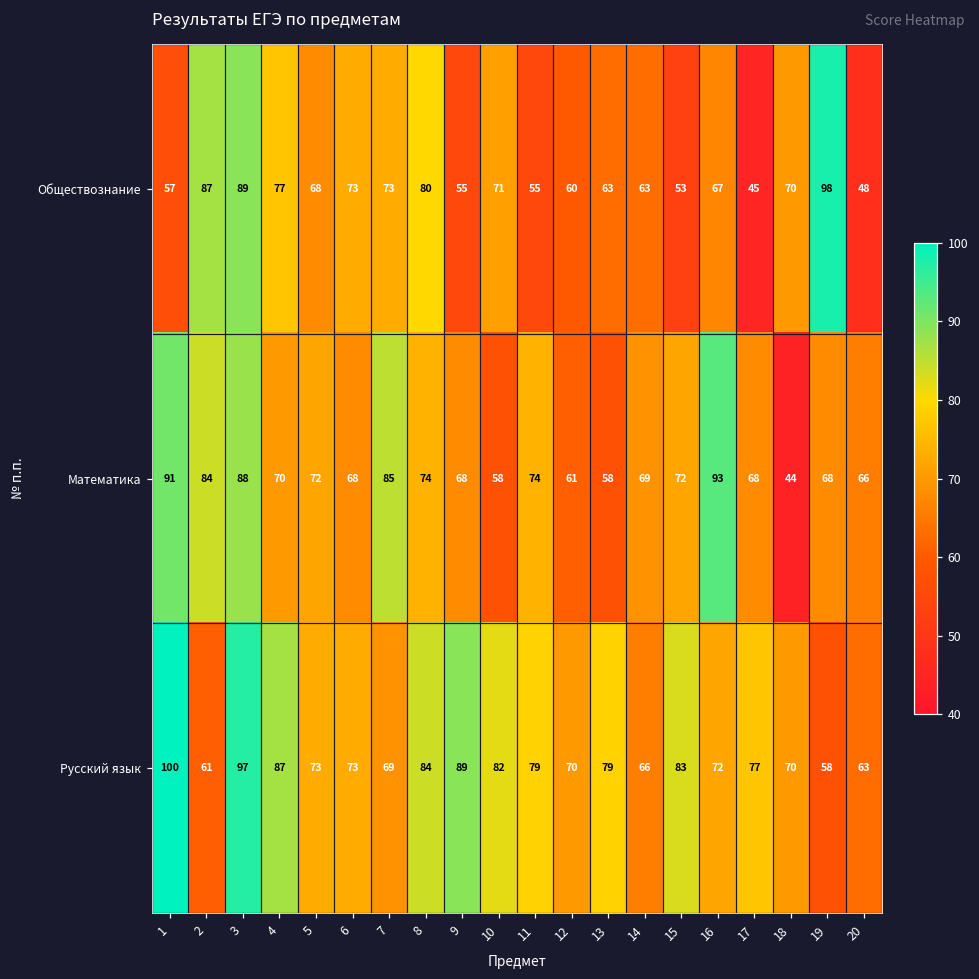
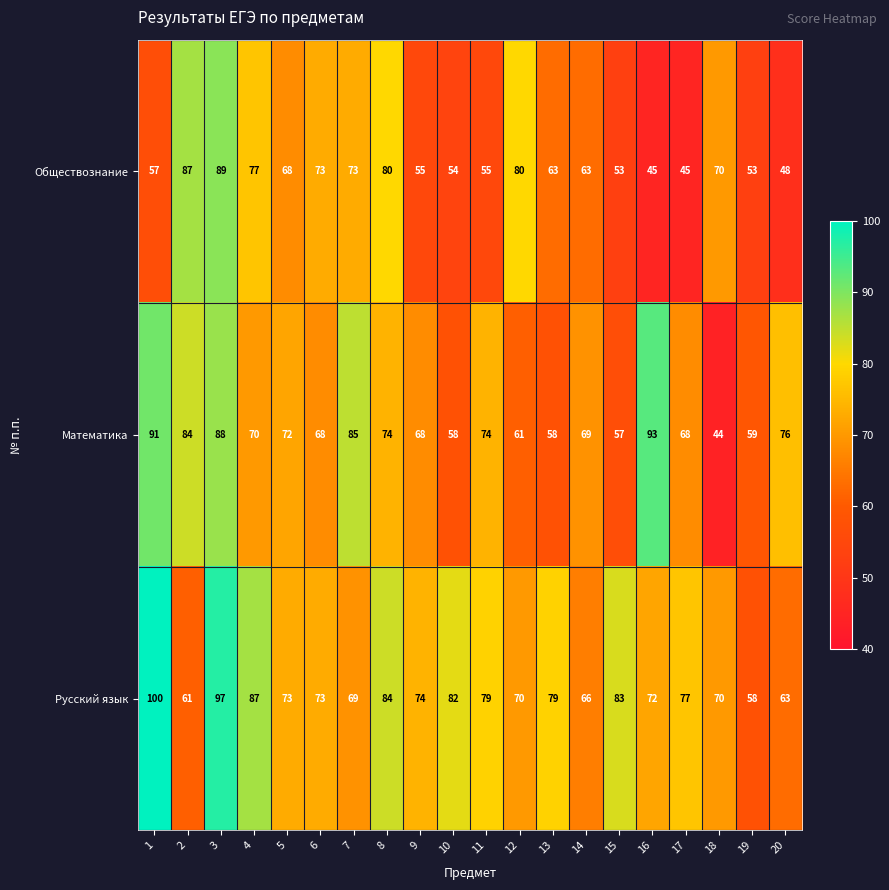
  {
    "Обществознание": {
      "1": 57,
      "2": 87,
      "3": 89,
      "4": 77,
      "5": 68,
      "6": 73,
      "7": 73,
      "8": 80,
      "9": 55,
-     "10": 71,
+     "10": 54,
      "11": 55,
-     "12": 60,
+     "12": 80,
      "13": 63,
      "14": 63,
      "15": 53,
-     "16": 67,
+     "16": 45,
      "17": 45,
      "18": 70,
-     "19": 98,
+     "19": 53,
      "20": 48
    },
    "Математика": {
      "1": 91,
      "2": 84,
      "3": 88,
      "4": 70,
      "5": 72,
      "6": 68,
      "7": 85,
      "8": 74,
      "9": 68,
      "10": 58,
      "11": 74,
      "12": 61,
      "13": 58,
      "14": 69,
-     "15": 72,
+     "15": 57,
      "16": 93,
      "17": 68,
      "18": 44,
-     "19": 68,
-     "20": 66
+     "19": 59,
+     "20": 76
    },
    "Русский язык": {
      "1": 100,
      "2": 61,
      "3": 97,
      "4": 87,
      "5": 73,
      "6": 73,
      "7": 69,
      "8": 84,
-     "9": 89,
+     "9": 74,
      "10": 82,
      "11": 79,
      "12": 70,
      "13": 79,
      "14": 66,
      "15": 83,
      "16": 72,
      "17": 77,
      "18": 70,
      "19": 58,
      "20": 63
    }
  }
